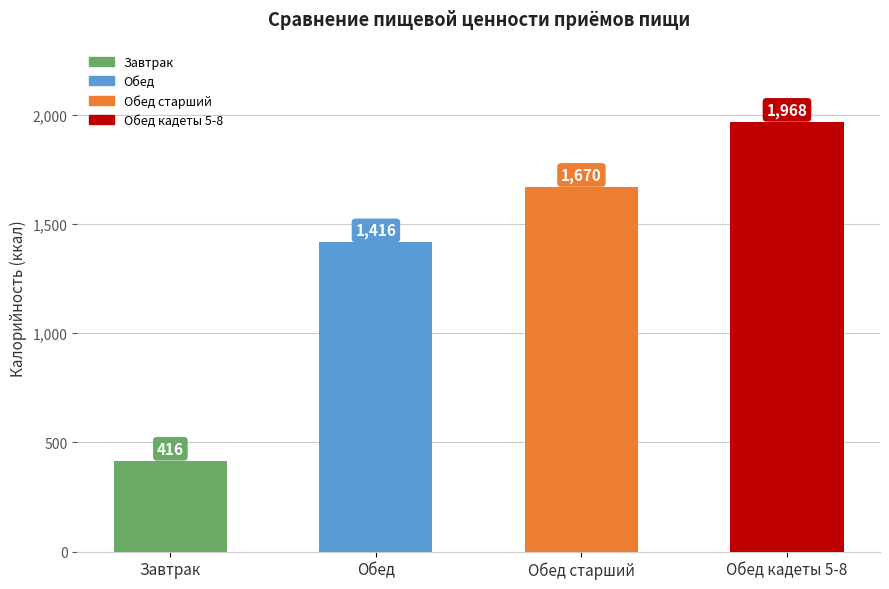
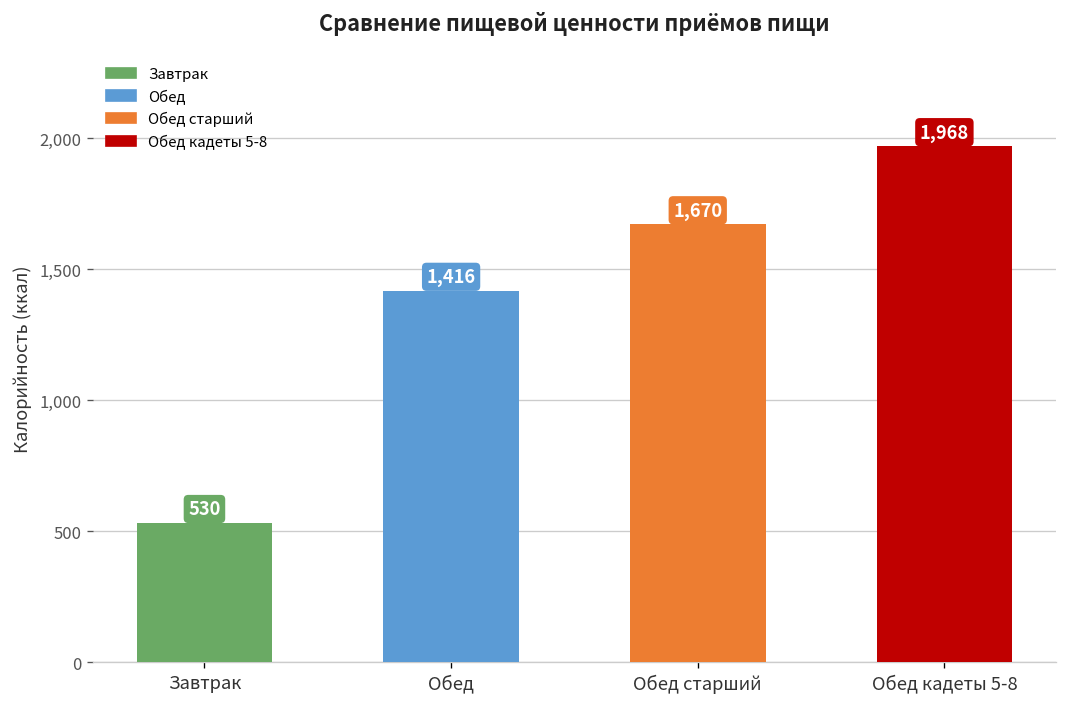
  {
-   "Завтрак": 416
+   "Завтрак": 530
  }
